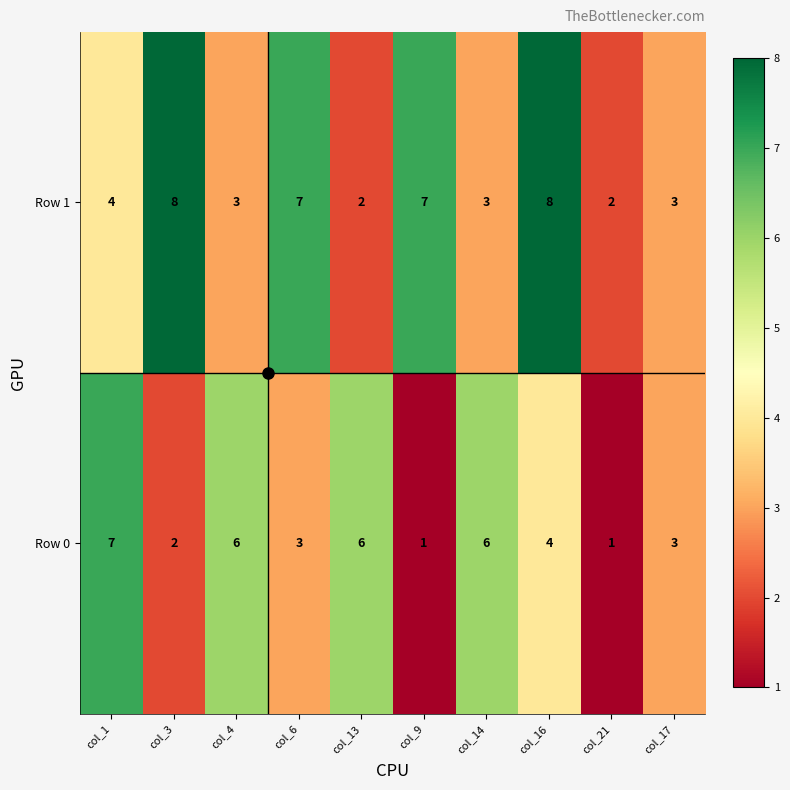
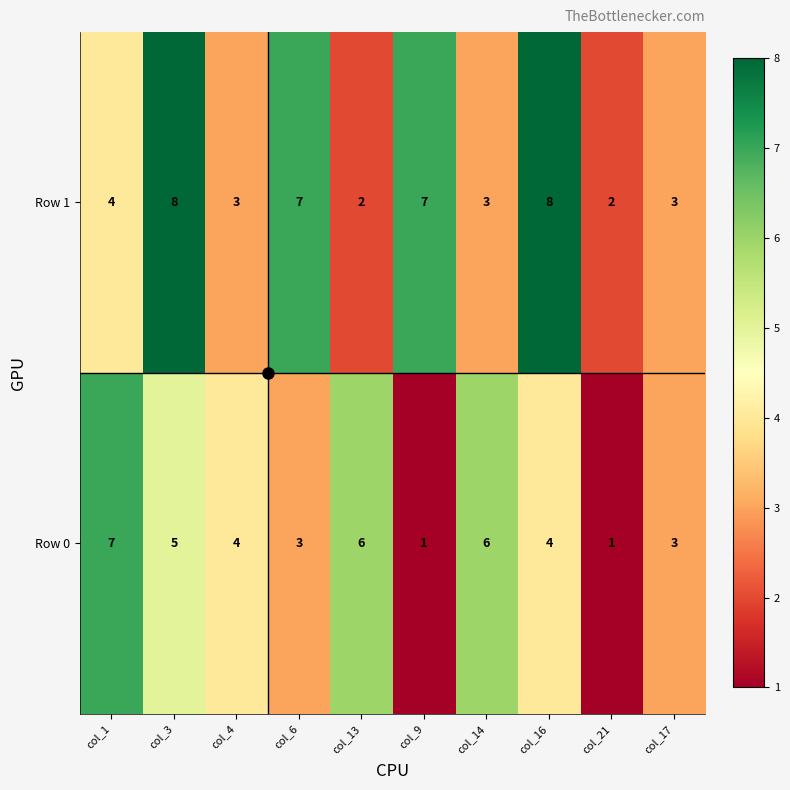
  {
    "Row 1": {
      "col_1": 4,
      "col_3": 8,
      "col_4": 3,
      "col_6": 7,
      "col_13": 2,
      "col_9": 7,
      "col_14": 3,
      "col_16": 8,
      "col_21": 2,
      "col_17": 3
    },
    "Row 0": {
      "col_1": 7,
-     "col_3": 2,
-     "col_4": 6,
+     "col_3": 5,
+     "col_4": 4,
      "col_6": 3,
      "col_13": 6,
      "col_9": 1,
      "col_14": 6,
      "col_16": 4,
      "col_21": 1,
      "col_17": 3
    }
  }
